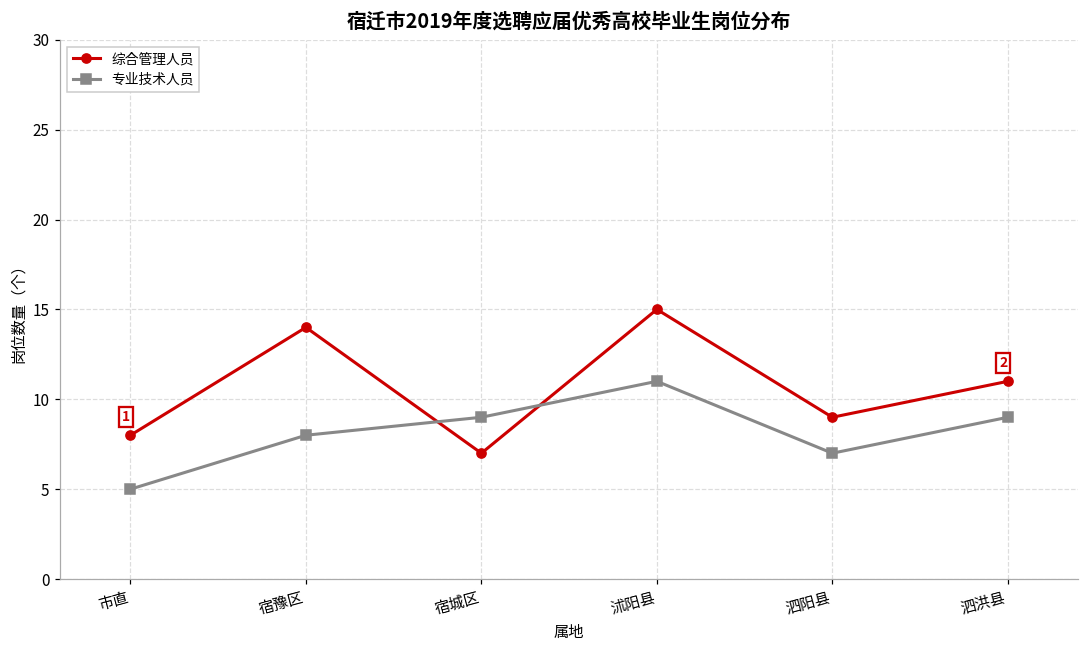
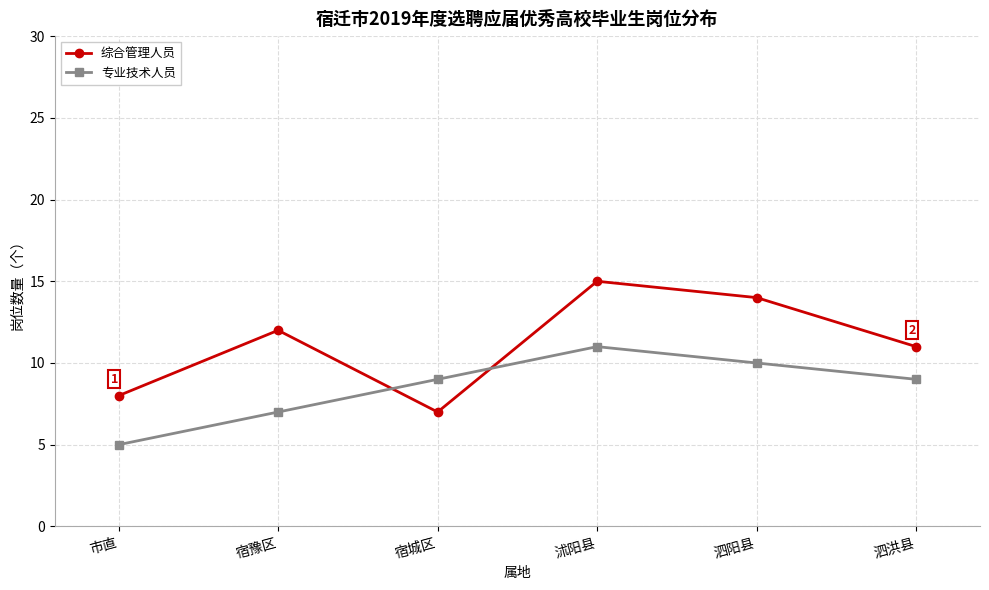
  {
    "综合管理人员": {
-     "宿豫区": 14,
+     "宿豫区": 12,
      "宿城区": 7,
      "沭阳县": 15,
-     "泗阳县": 9
+     "泗阳县": 14
    },
    "专业技术人员": {
      "市直": 5,
-     "宿豫区": 8,
+     "宿豫区": 7,
      "宿城区": 9,
      "沭阳县": 11,
-     "泗阳县": 7,
+     "泗阳县": 10,
      "泗洪县": 9
    }
  }
